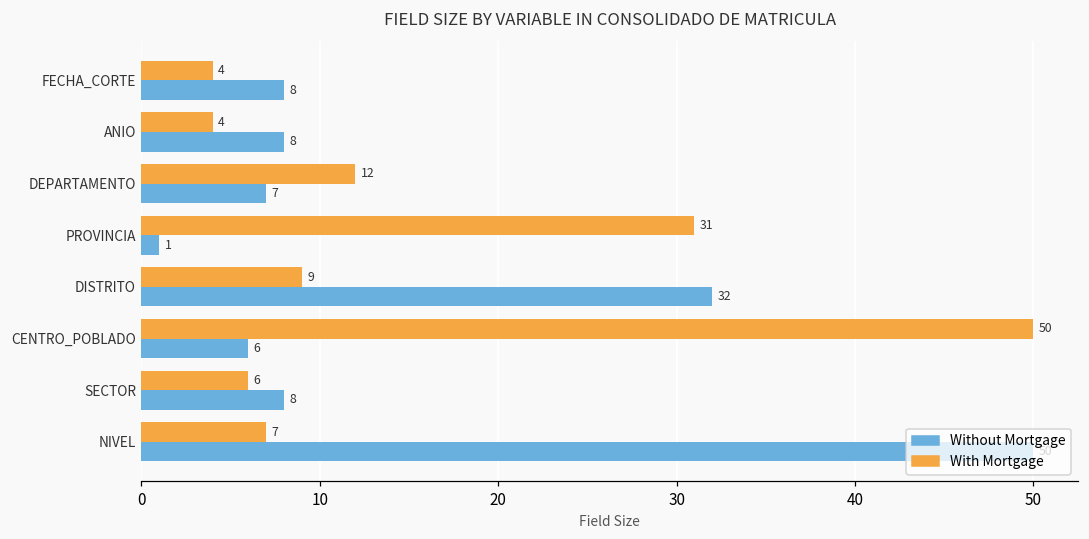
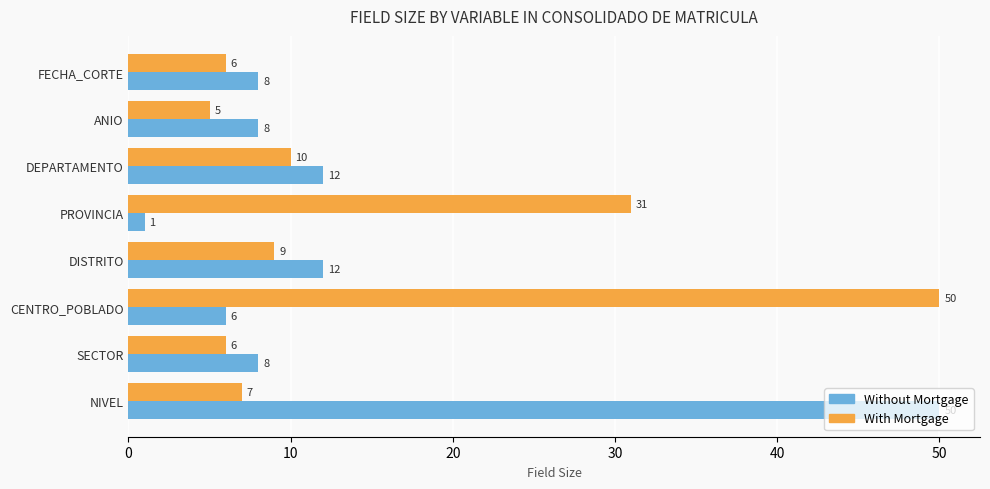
  {
    "Without Mortgage": {
      "FECHA_CORTE": 8,
      "ANIO": 8,
-     "DEPARTAMENTO": 7,
+     "DEPARTAMENTO": 12,
      "PROVINCIA": 1,
-     "DISTRITO": 32,
+     "DISTRITO": 12,
      "CENTRO_POBLADO": 6,
      "SECTOR": 8
    },
    "With Mortgage": {
-     "FECHA_CORTE": 4,
-     "ANIO": 4,
-     "DEPARTAMENTO": 12,
+     "FECHA_CORTE": 6,
+     "ANIO": 5,
+     "DEPARTAMENTO": 10,
      "PROVINCIA": 31,
      "DISTRITO": 9,
      "CENTRO_POBLADO": 50,
      "SECTOR": 6,
      "NIVEL": 7
    }
  }
